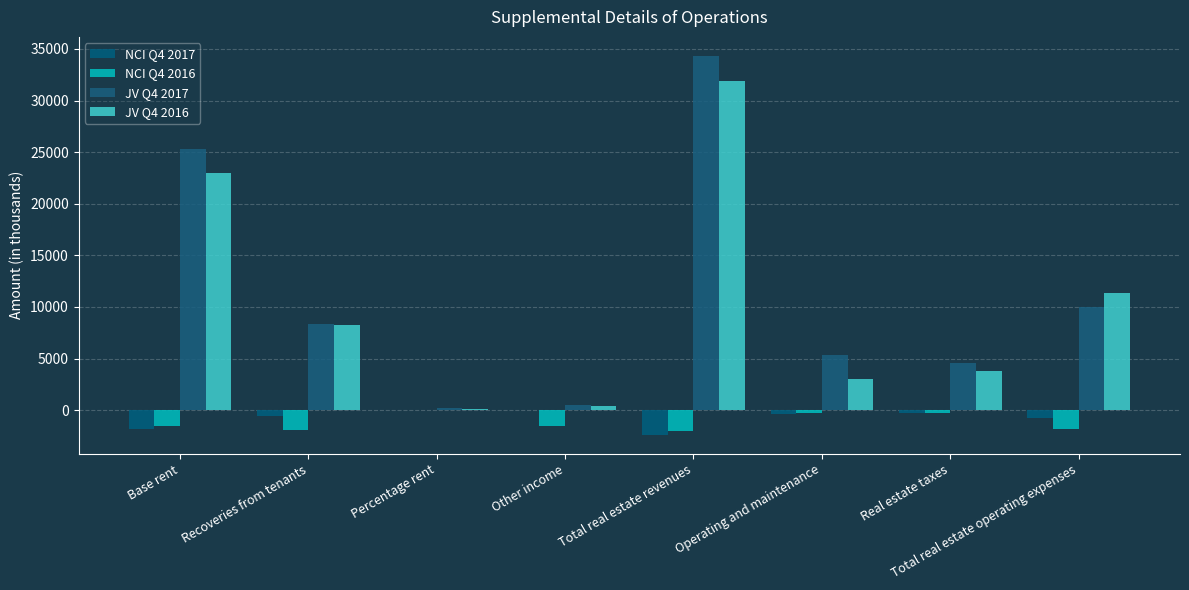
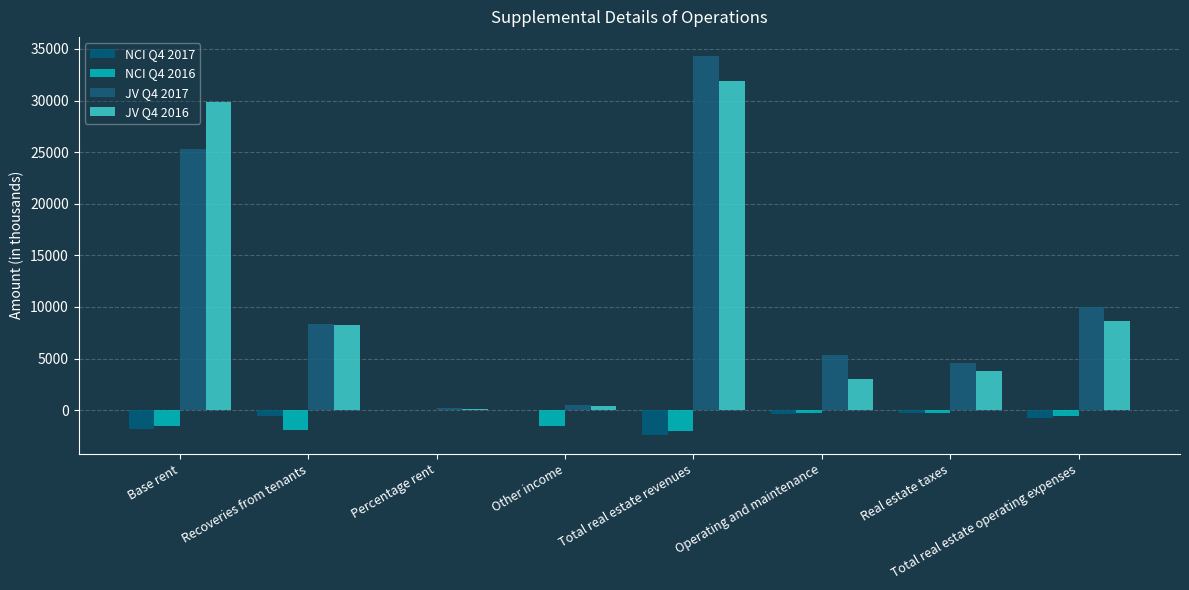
  {
    "NCI Q4 2016": {
      "Base rent": -1600,
      "Recoveries from tenants": -1900,
      "Percentage rent": 0,
      "Other income": -1500,
      "Total real estate revenues": -2000,
      "Operating and maintenance": -300,
      "Real estate taxes": -300,
-     "Total real estate operating expenses": -1800
+     "Total real estate operating expenses": -600
    },
    "JV Q4 2016": {
-     "Base rent": 23000,
+     "Base rent": 29900,
      "Recoveries from tenants": 8200,
      "Other income": 400,
      "Total real estate revenues": 31900,
      "Operating and maintenance": 3000,
      "Real estate taxes": 3800,
-     "Total real estate operating expenses": 11400
+     "Total real estate operating expenses": 8700
    }
  }
